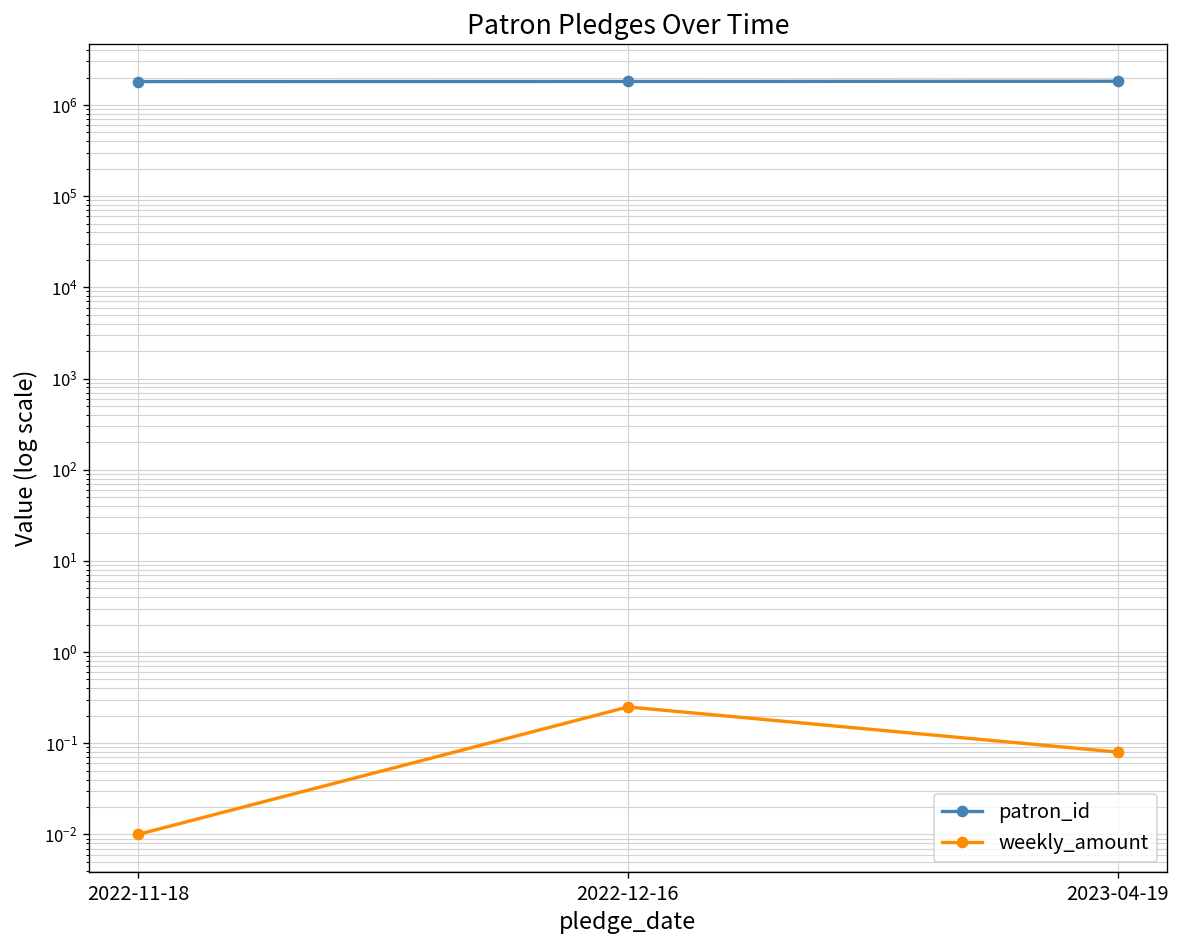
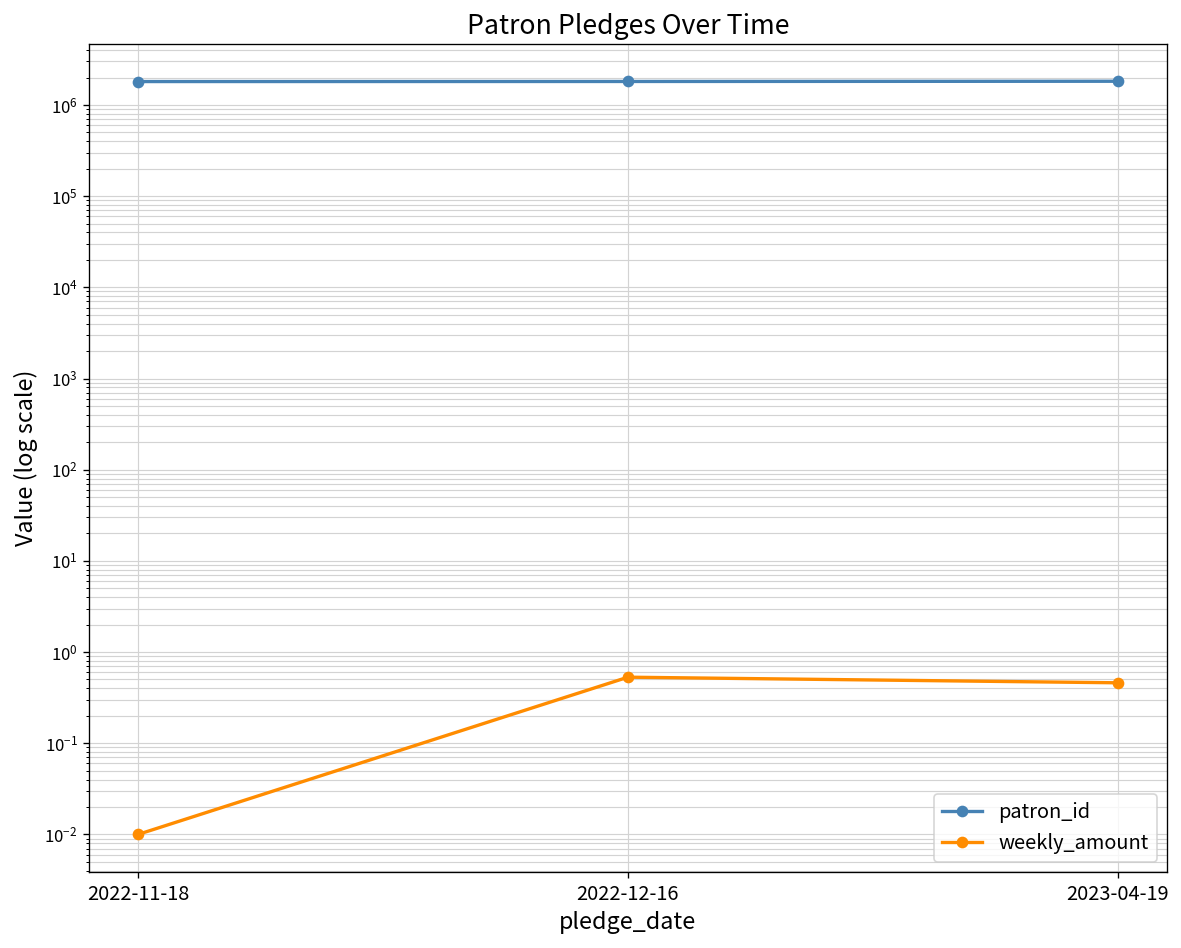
  {
    "patron_id": {
      "2022-11-18": 1800000,
      "2022-12-16": 1800000,
      "2023-04-19": 1800000
    },
    "weekly_amount": {
      "2022-11-18": 0.01,
-     "2022-12-16": 0.25,
-     "2023-04-19": 0.08
+     "2022-12-16": 0.5,
+     "2023-04-19": 0.5
    }
  }
